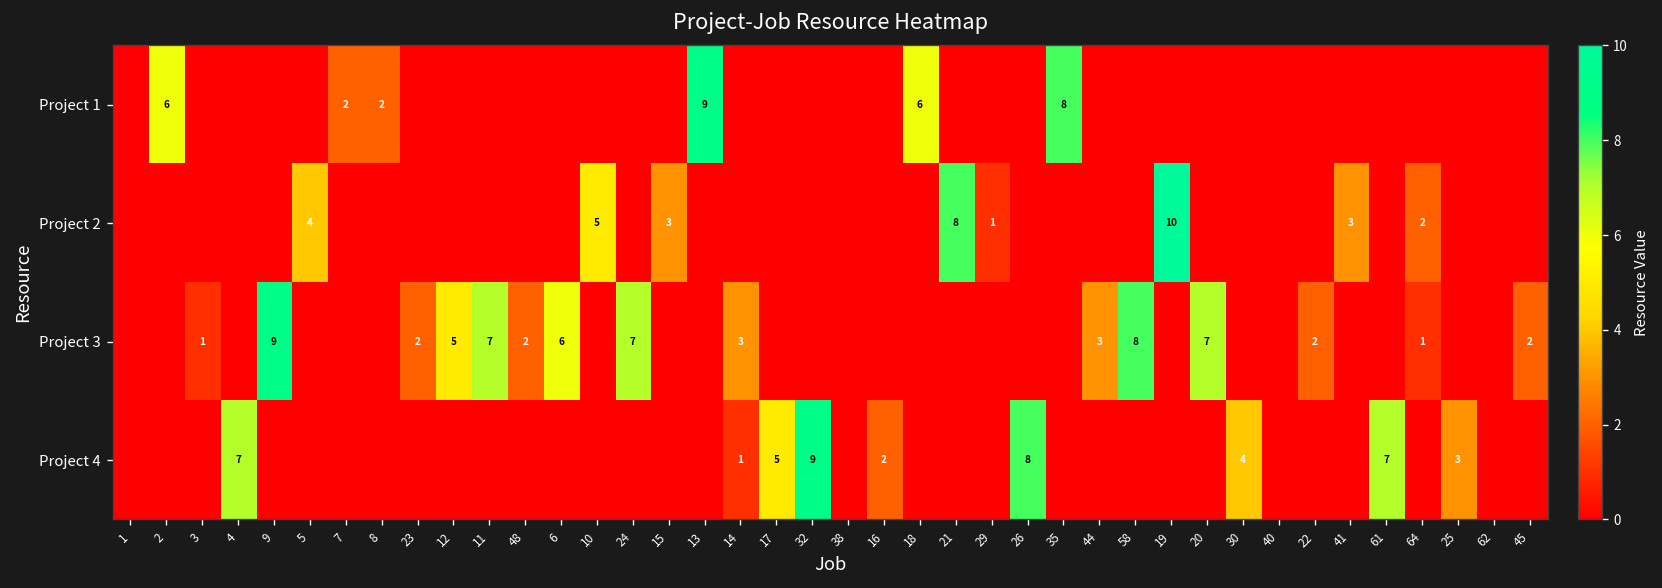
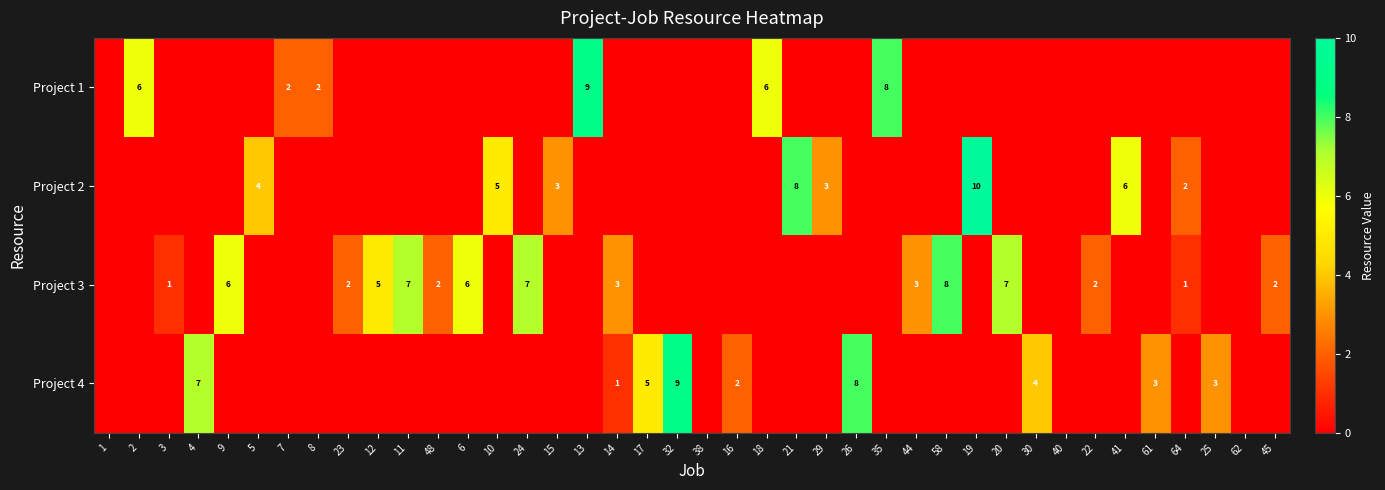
  {
    "Project 1": {
      "2": 6,
      "7": 2,
      "8": 2,
      "13": 9,
      "18": 6,
      "35": 8
    },
    "Project 2": {
      "5": 4,
      "10": 5,
      "15": 3,
      "21": 8,
-     "29": 1,
+     "29": 3,
      "19": 10,
-     "41": 3,
+     "41": 6,
      "64": 2
    },
    "Project 3": {
      "3": 1,
-     "9": 9,
+     "9": 6,
      "23": 2,
      "12": 5,
      "11": 7,
      "48": 2,
      "6": 6,
      "24": 7,
      "14": 3,
      "44": 3,
      "58": 8,
      "20": 7,
      "22": 2,
      "64": 1,
      "45": 2
    },
    "Project 4": {
      "4": 7,
      "14": 1,
      "17": 5,
      "32": 9,
      "16": 2,
      "26": 8,
      "30": 4,
-     "61": 7,
+     "61": 3,
      "25": 3
    }
  }
